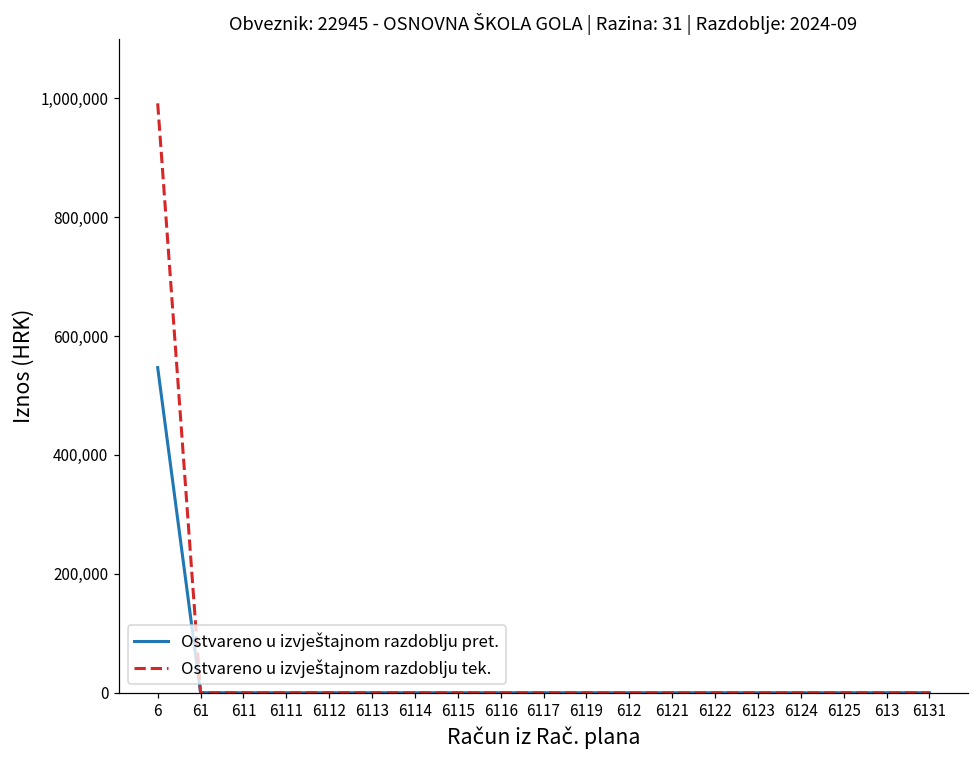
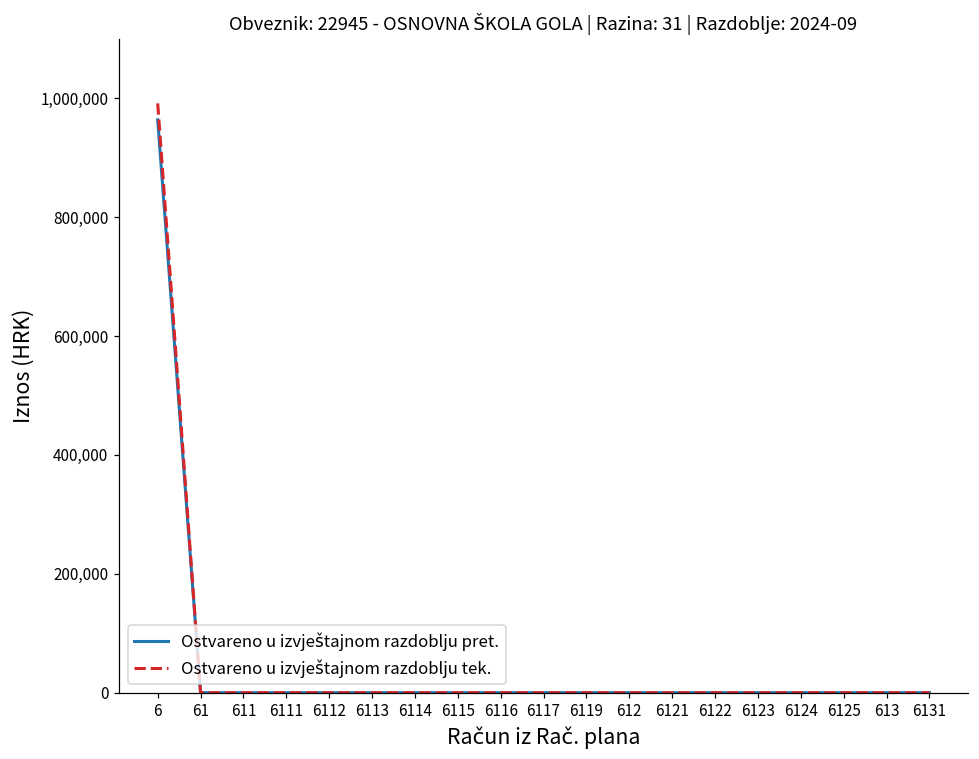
  {
    "Ostvareno u izvještajnom razdoblju pret.": {
-     "6": "550,000"
+     "6": "960,000"
    },
    "Ostvareno u izvještajnom razdoblju tek.": {
      "6": "990,000"
    }
  }
